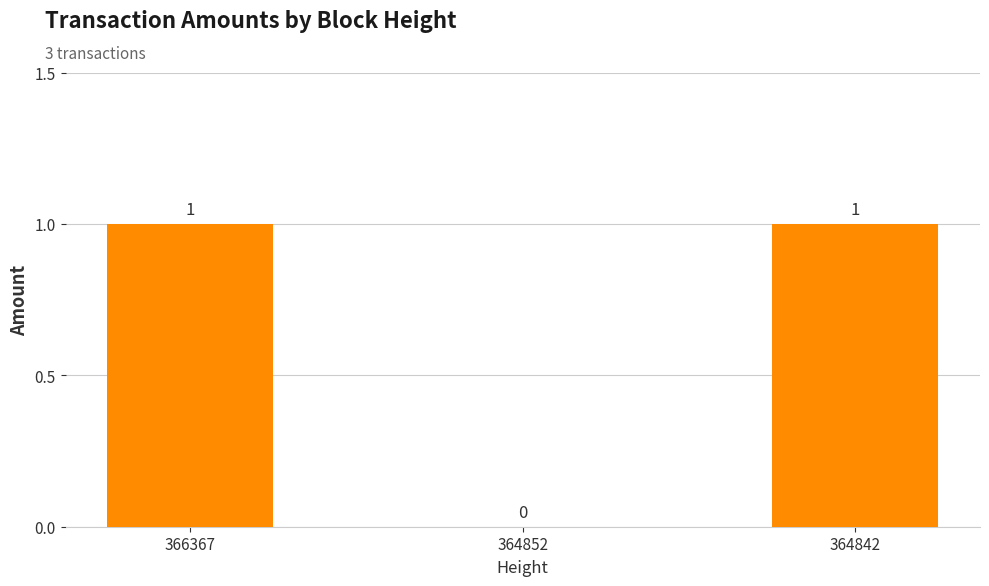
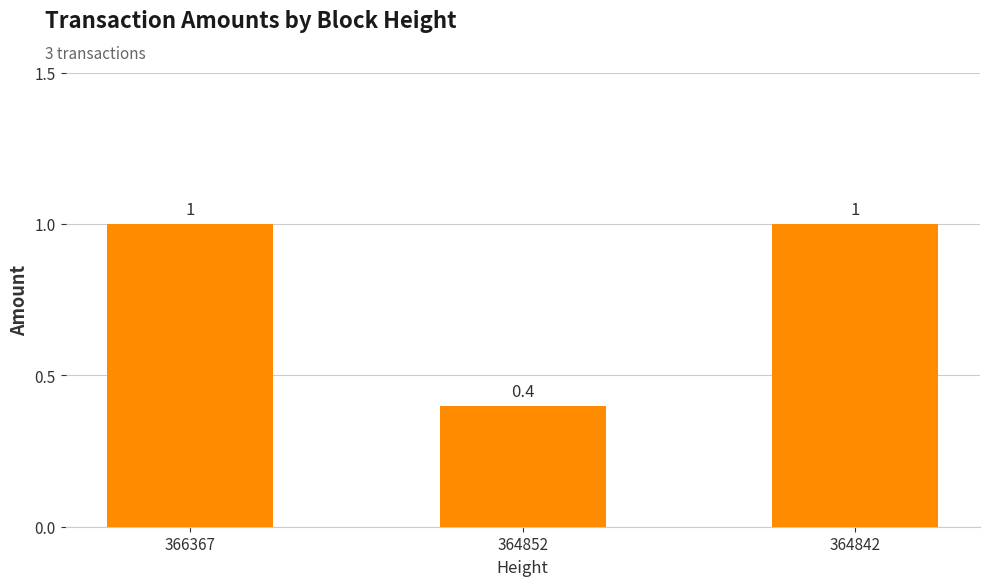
  {
    "366367": 1,
-   "364852": 0,
+   "364852": 0.4,
    "364842": 1
  }
